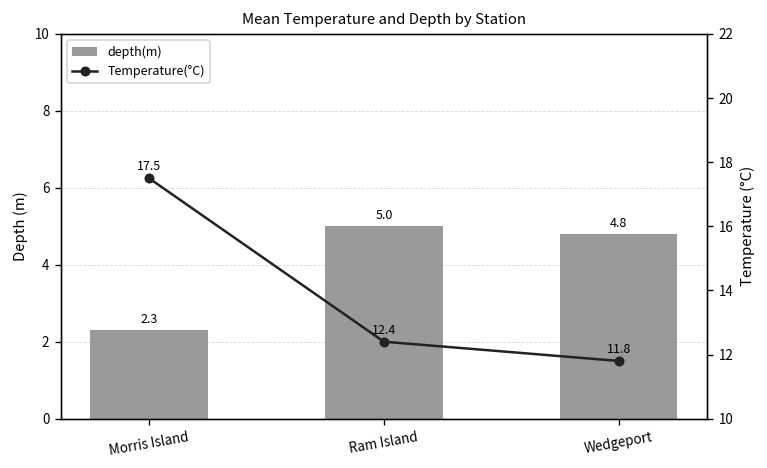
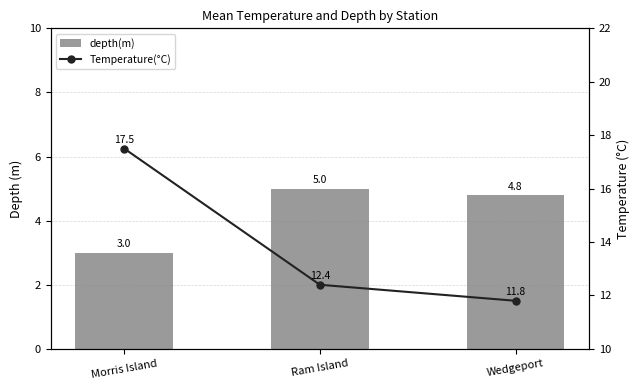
  {
    "depth(m)": {
-     "Morris Island": 2.3,
+     "Morris Island": 3.0,
      "Ram Island": 5.0,
      "Wedgeport": 4.8
    },
    "Temperature(°C)": {
      "Morris Island": 17.5,
      "Ram Island": 12.4,
      "Wedgeport": 11.8
    }
  }
